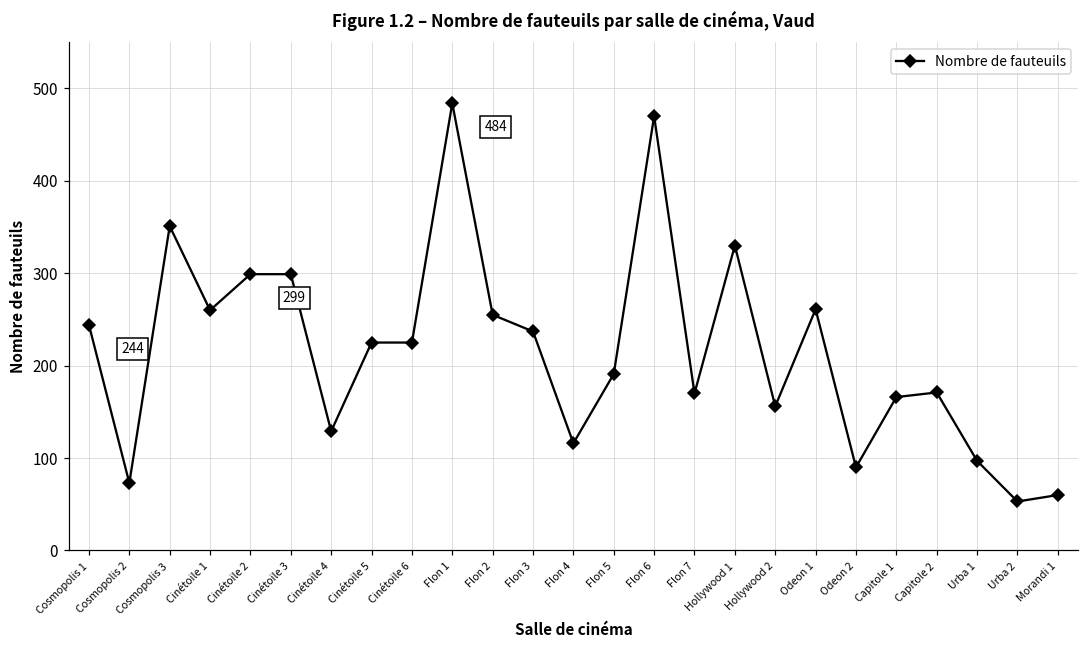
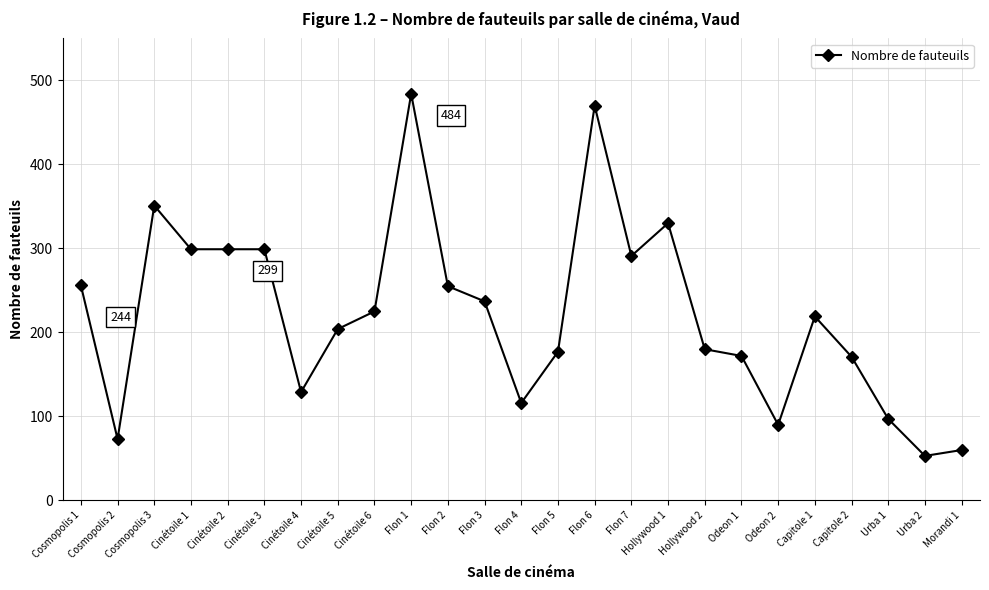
  {
-   "Cosmopolis 1": 240,
+   "Cosmopolis 1": 260,
    "Cosmopolis 2": 70,
    "Cosmopolis 3": 350,
-   "Cinétoile 1": 260,
+   "Cinétoile 1": 300,
    "Cinétoile 2": 300,
    "Cinétoile 4": 130,
-   "Cinétoile 5": 230,
+   "Cinétoile 5": 200,
    "Cinétoile 6": 230,
    "Flon 1": 480,
    "Flon 2": 260,
    "Flon 3": 240,
    "Flon 4": 120,
-   "Flon 5": 190,
+   "Flon 5": 180,
    "Flon 6": 470,
-   "Flon 7": 170,
+   "Flon 7": 290,
    "Hollywood 1": 330,
-   "Hollywood 2": 160,
-   "Odeon 1": 260,
+   "Hollywood 2": 180,
+   "Odeon 1": 170,
    "Odeon 2": 90,
-   "Capitole 1": 170,
+   "Capitole 1": 220,
    "Capitole 2": 170,
    "Urba 1": 100,
    "Urba 2": 50,
    "Morandi 1": 60
  }
